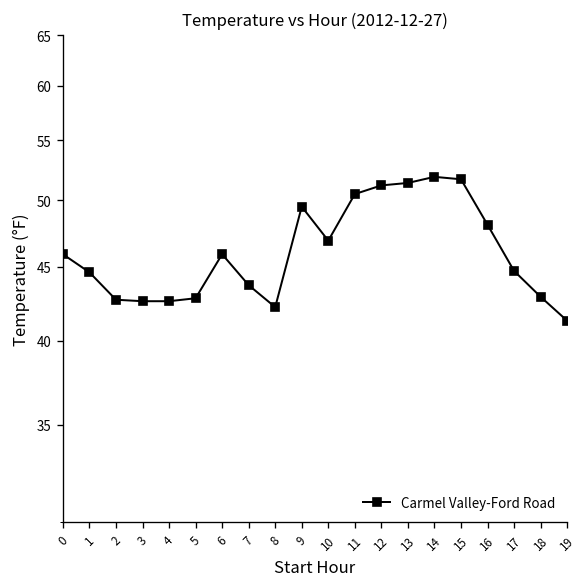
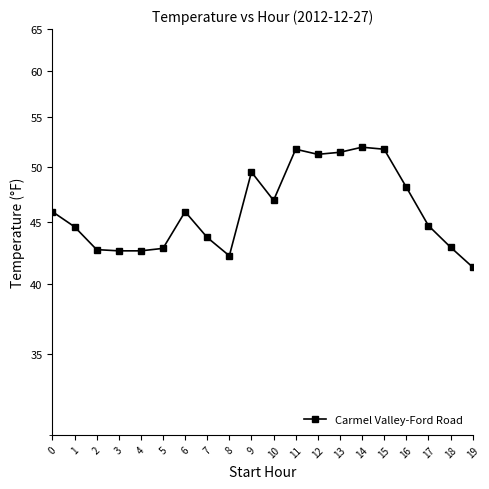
  {
    "0": 45.9,
    "1": 44.6,
    "2": 42.7,
    "3": 42.6,
    "4": 42.6,
    "5": 42.8,
    "6": 45.9,
    "7": 43.7,
    "8": 42.2,
    "9": 49.5,
    "10": 46.9,
-   "11": 50.5,
+   "11": 51.7,
    "12": 51.2,
    "13": 51.4,
    "14": 51.9,
    "15": 51.7,
    "16": 48.1,
    "17": 44.7,
    "18": 42.9,
    "19": 41.3
  }
